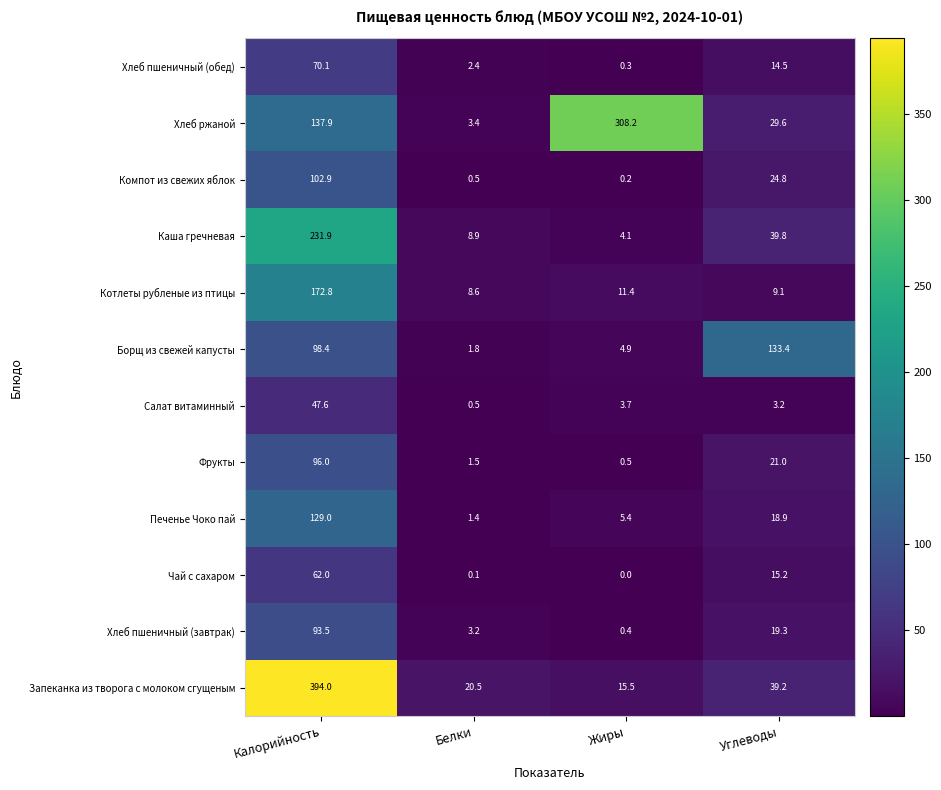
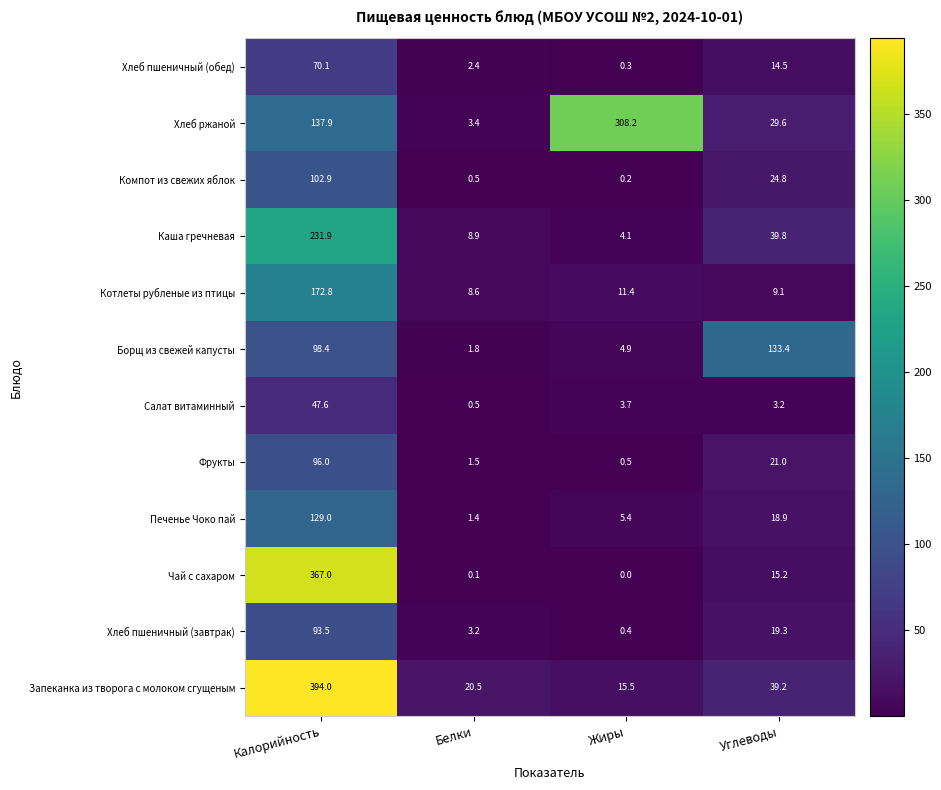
  {
    "Хлеб пшеничный (обед)": {
      "Калорийность": 70.1,
      "Белки": 2.4,
      "Жиры": 0.3,
      "Углеводы": 14.5
    },
    "Хлеб ржаной": {
      "Калорийность": 137.9,
      "Белки": 3.4,
      "Жиры": 308.2,
      "Углеводы": 29.6
    },
    "Компот из свежих яблок": {
      "Калорийность": 102.9,
      "Белки": 0.5,
      "Жиры": 0.2,
      "Углеводы": 24.8
    },
    "Каша гречневая": {
      "Калорийность": 231.9,
      "Белки": 8.9,
      "Жиры": 4.1,
      "Углеводы": 39.8
    },
    "Котлеты рубленые из птицы": {
      "Калорийность": 172.8,
      "Белки": 8.6,
      "Жиры": 11.4,
      "Углеводы": 9.1
    },
    "Борщ из свежей капусты": {
      "Калорийность": 98.4,
      "Белки": 1.8,
      "Жиры": 4.9,
      "Углеводы": 133.4
    },
    "Салат витаминный": {
      "Калорийность": 47.6,
      "Белки": 0.5,
      "Жиры": 3.7,
      "Углеводы": 3.2
    },
    "Фрукты": {
      "Калорийность": 96.0,
      "Белки": 1.5,
      "Жиры": 0.5,
      "Углеводы": 21.0
    },
    "Печенье Чоко пай": {
      "Калорийность": 129.0,
      "Белки": 1.4,
      "Жиры": 5.4,
      "Углеводы": 18.9
    },
    "Чай с сахаром": {
-     "Калорийность": 62.0,
+     "Калорийность": 367.0,
      "Белки": 0.1,
      "Жиры": 0.0,
      "Углеводы": 15.2
    },
    "Хлеб пшеничный (завтрак)": {
      "Калорийность": 93.5,
      "Белки": 3.2,
      "Жиры": 0.4,
      "Углеводы": 19.3
    },
    "Запеканка из творога с молоком сгущеным": {
      "Калорийность": 394.0,
      "Белки": 20.5,
      "Жиры": 15.5,
      "Углеводы": 39.2
    }
  }
